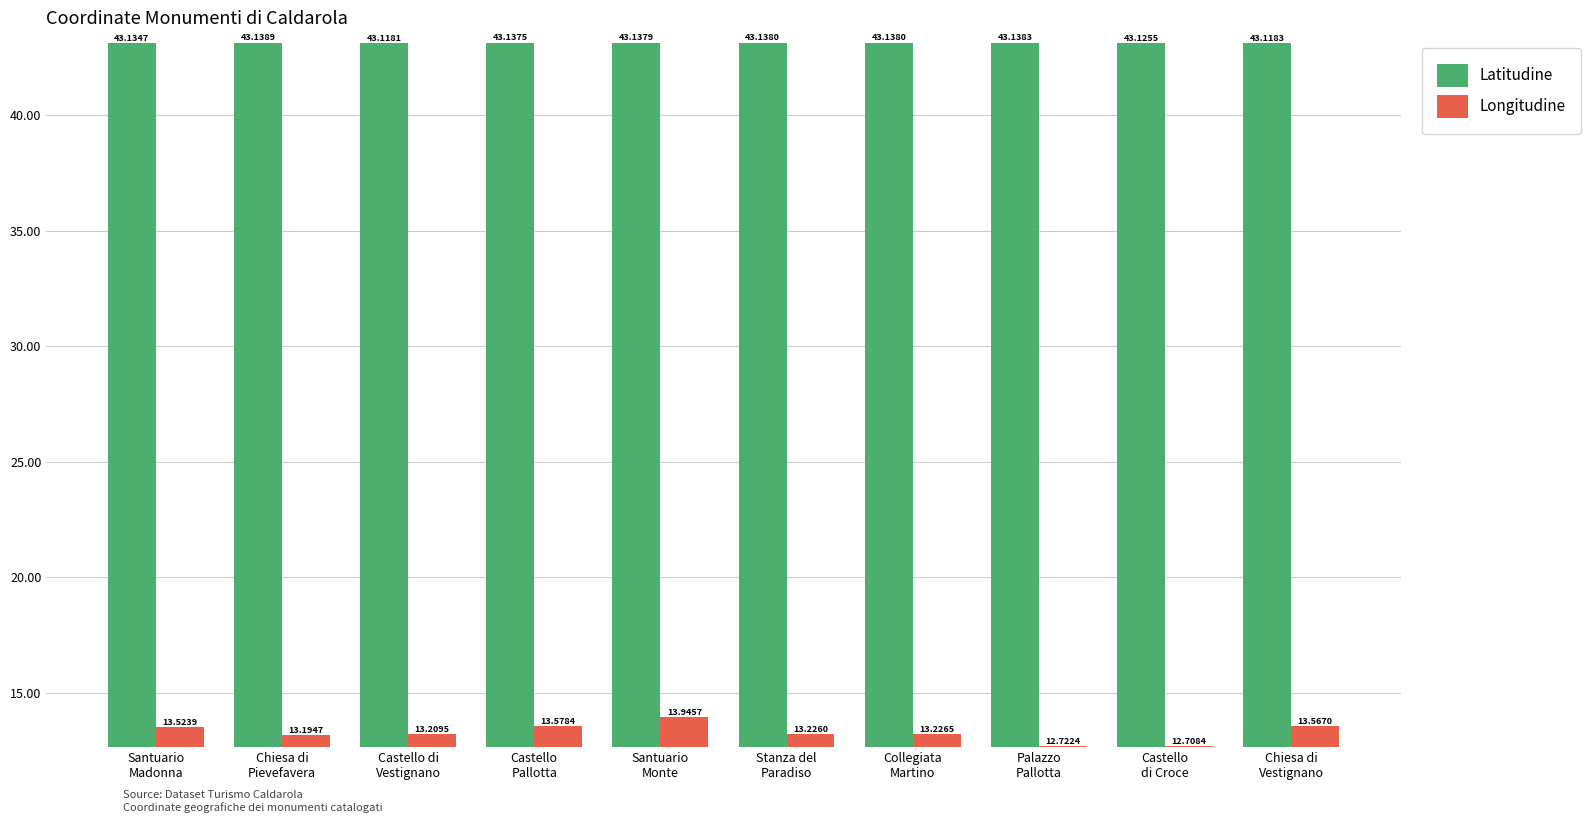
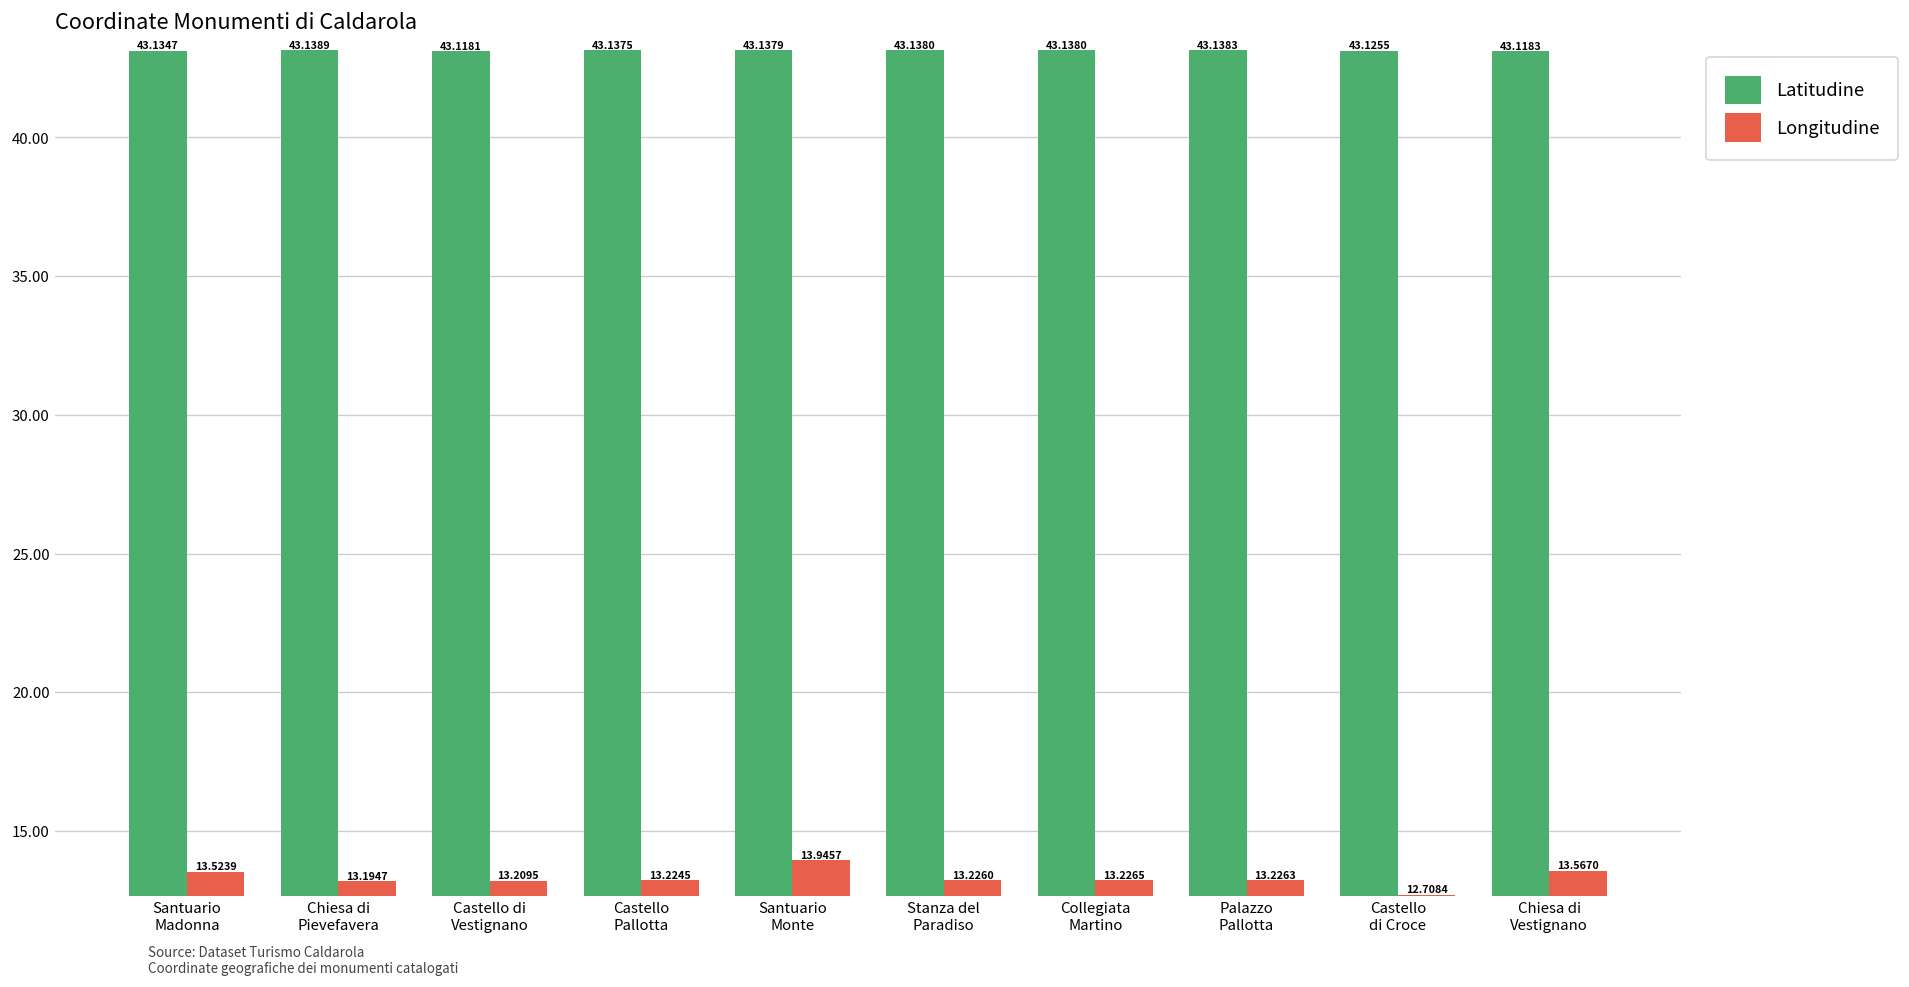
  {
    "Latitudine": {
      "Santuario Madonna": 43.1347,
      "Chiesa di Pievefavera": 43.1389,
      "Castello di Vestignano": 43.1181,
      "Castello Pallotta": 43.1375,
      "Santuario Monte": 43.1379,
      "Stanza del Paradiso": 43.1380,
      "Collegiata Martino": 43.1380,
      "Palazzo Pallotta": 43.1383,
      "Castello di Croce": 43.1255,
      "Chiesa di Vestignano": 43.1183
    },
    "Longitudine": {
      "Santuario Madonna": 13.5239,
      "Chiesa di Pievefavera": 13.1947,
      "Castello di Vestignano": 13.2095,
-     "Castello Pallotta": 13.5784,
+     "Castello Pallotta": 13.2245,
      "Santuario Monte": 13.9457,
      "Stanza del Paradiso": 13.2260,
      "Collegiata Martino": 13.2265,
-     "Palazzo Pallotta": 12.7224,
+     "Palazzo Pallotta": 13.2263,
      "Castello di Croce": 12.7084,
      "Chiesa di Vestignano": 13.5670
    }
  }
